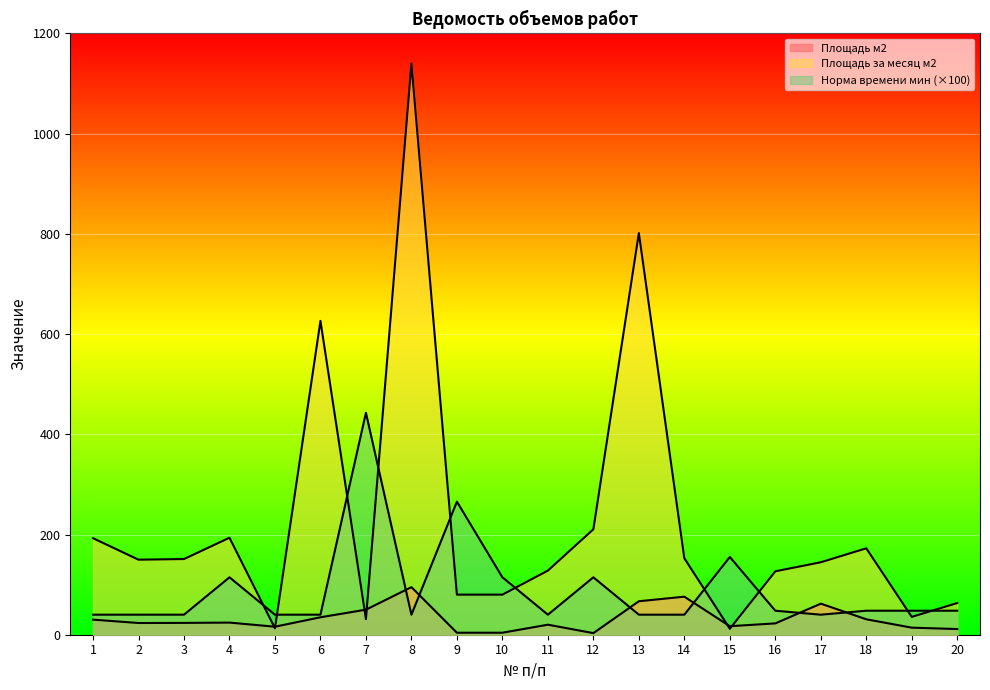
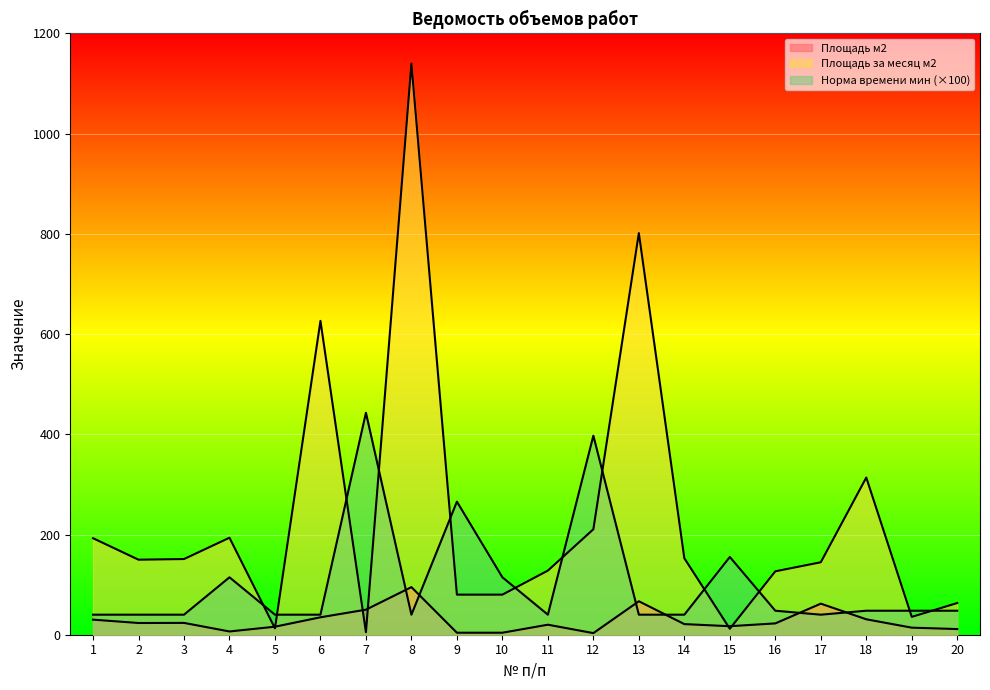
  {
    "Площадь м2": {
      "1": 30,
      "2": 20,
      "3": 20,
-     "4": 20,
+     "4": 10,
      "6": 30,
      "7": 50,
      "8": 100,
      "9": 0,
      "10": 0,
      "11": 20,
      "12": 0,
      "13": 70,
-     "14": 80,
+     "14": 20,
      "15": 20,
      "16": 20,
      "17": 60,
      "18": 30,
      "19": 10,
      "20": 10
    },
    "Площадь за месяц м2": {
      "1": 190,
      "2": 150,
      "3": 150,
      "4": 190,
      "6": 630,
-     "7": 30,
+     "7": 10,
      "8": 1140,
      "9": 80,
      "10": 80,
      "11": 130,
      "12": 210,
      "13": 800,
      "14": 150,
      "15": 10,
      "16": 130,
      "17": 140,
-     "18": 170,
+     "18": 310,
      "19": 40,
      "20": 60
    },
    "Норма времени мин (×100)": {
      "1": 40,
      "2": 40,
      "3": 40,
      "4": 110,
      "5": 40,
      "6": 40,
      "7": 440,
      "8": 40,
      "9": 270,
      "10": 110,
      "11": 40,
-     "12": 110,
+     "12": 400,
      "13": 40,
      "14": 40,
      "15": 160,
      "16": 50,
      "17": 40,
      "18": 50,
      "19": 50,
      "20": 50
    }
  }
